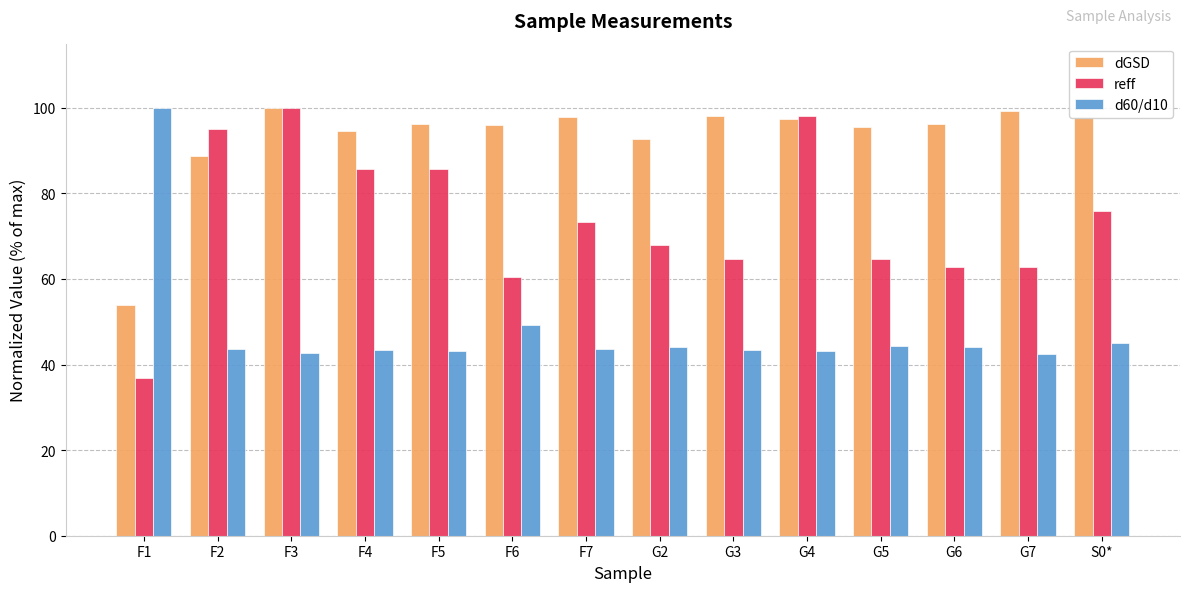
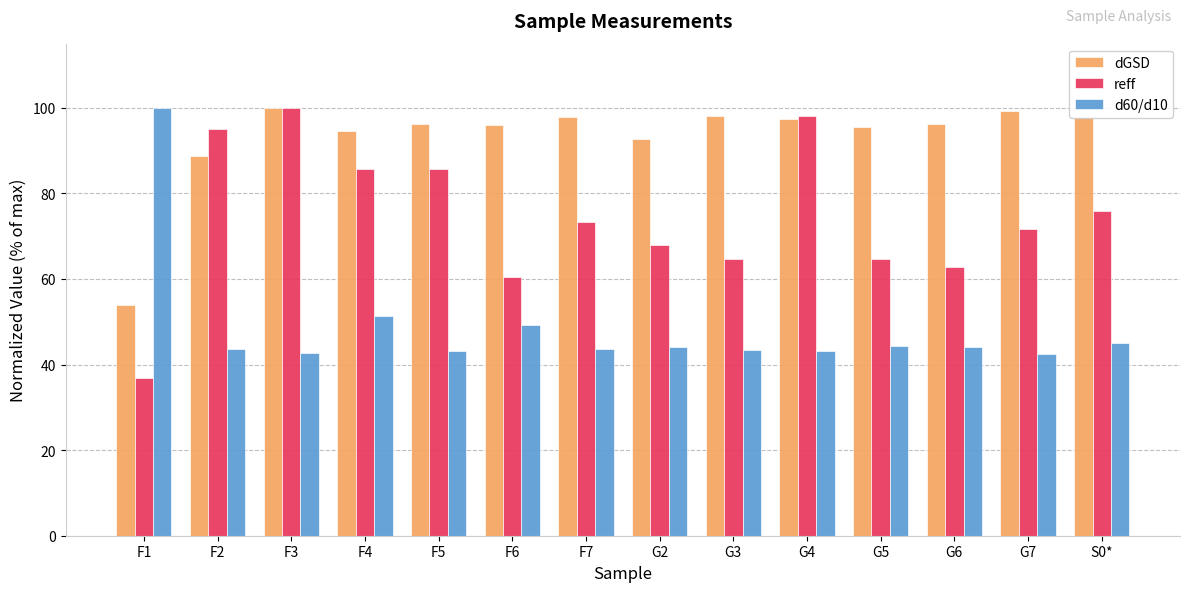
  {
    "dGSD": {
      "F1": 54,
      "F2": 89,
      "F3": 100,
      "F4": 94,
      "F5": 96,
      "F6": 96,
      "F7": 98,
      "G2": 93,
      "G3": 98,
      "G4": 97,
      "G5": 96,
      "G6": 96,
      "G7": 99
    },
    "reff": {
      "F1": 37,
      "F2": 95,
      "F3": 100,
      "F4": 86,
      "F5": 86,
      "F6": 60,
      "F7": 73,
      "G2": 68,
      "G3": 65,
      "G4": 98,
      "G5": 65,
      "G6": 63,
-     "G7": 63,
+     "G7": 72,
      "S0*": 76
    },
    "d60/d10": {
      "F1": 100,
      "F2": 44,
      "F3": 43,
-     "F4": 43,
+     "F4": 51,
      "F5": 43,
      "F6": 49,
      "F7": 44,
      "G2": 44,
      "G3": 43,
      "G4": 43,
      "G5": 44,
      "G6": 44,
      "G7": 43,
      "S0*": 45
    }
  }
